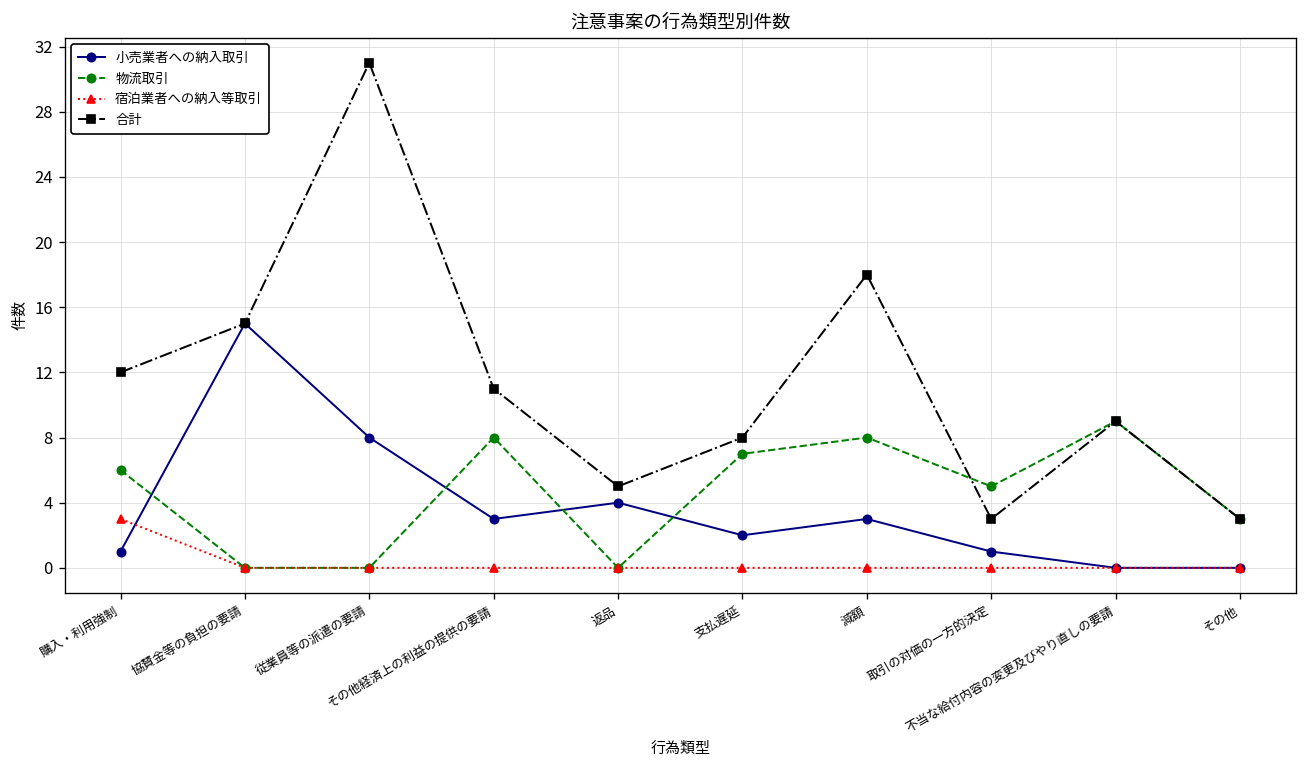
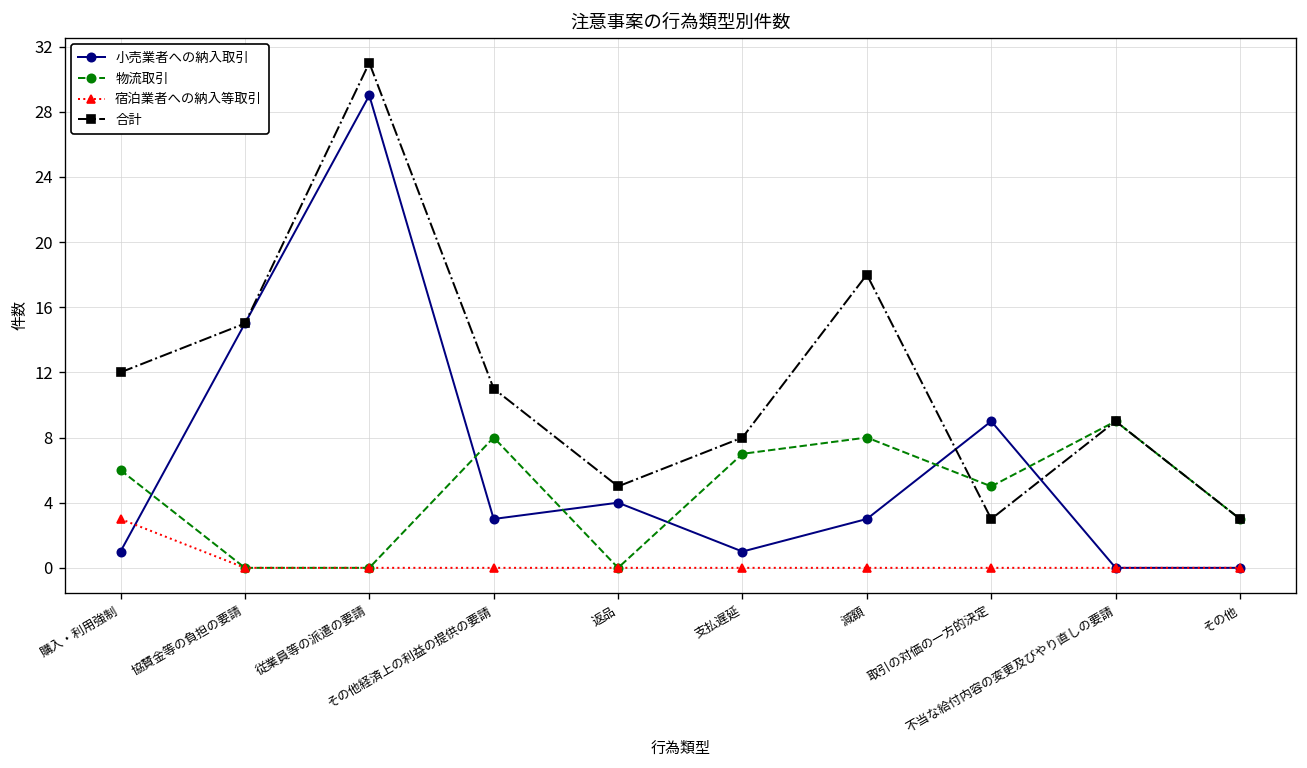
  {
    "小売業者への納入取引": {
      "購入・利用強制": 1,
-     "従業員等の派遣の要請": 8,
+     "従業員等の派遣の要請": 29,
      "その他経済上の利益の提供の要請": 3,
      "返品": 4,
-     "支払遅延": 2,
+     "支払遅延": 1,
      "減額": 3,
-     "取引の対価の一方的決定": 1
+     "取引の対価の一方的決定": 9
    },
    "物流取引": {
      "購入・利用強制": 6,
      "その他経済上の利益の提供の要請": 8,
      "支払遅延": 7,
      "減額": 8,
      "取引の対価の一方的決定": 5
    },
    "宿泊業者への納入等取引": {
      "購入・利用強制": 3,
      "その他経済上の利益の提供の要請": 0,
      "支払遅延": 0,
      "減額": 0,
      "取引の対価の一方的決定": 0
    },
    "合計": {
      "購入・利用強制": 12,
      "従業員等の派遣の要請": 31,
      "その他経済上の利益の提供の要請": 11,
      "返品": 5,
      "支払遅延": 8,
      "減額": 18,
      "取引の対価の一方的決定": 3
    }
  }
